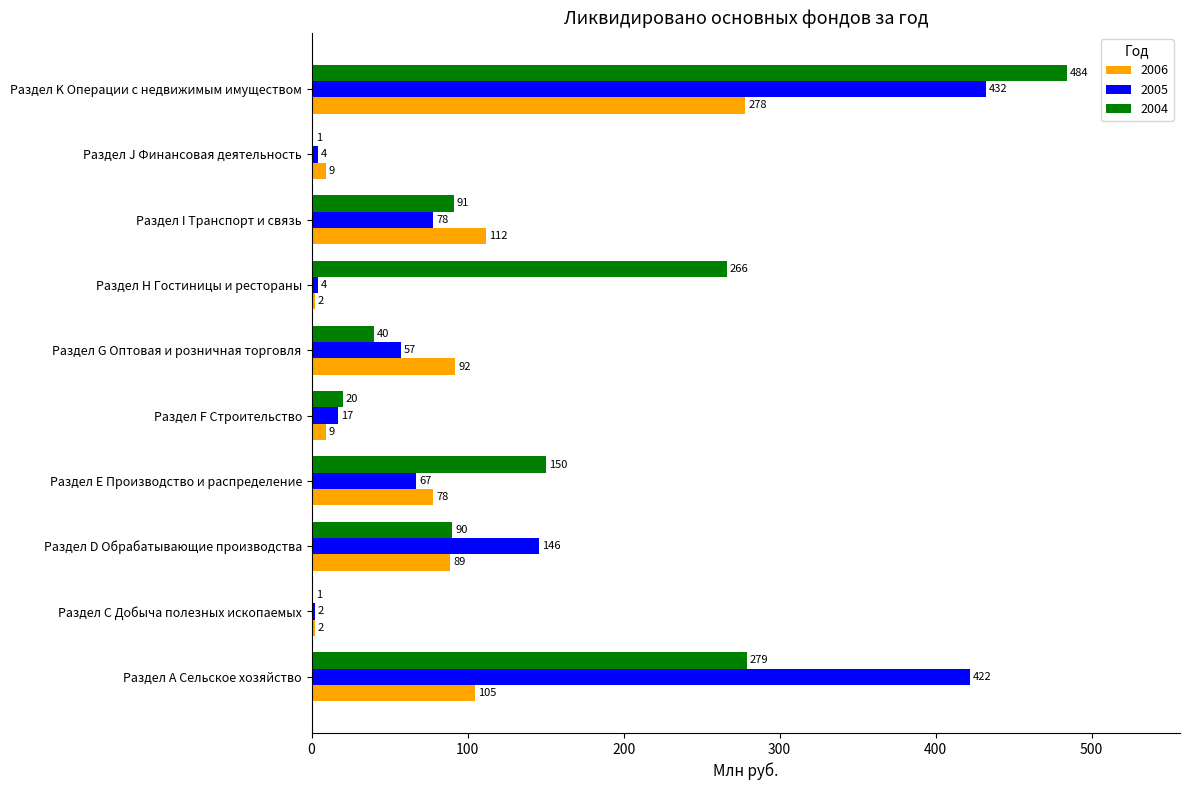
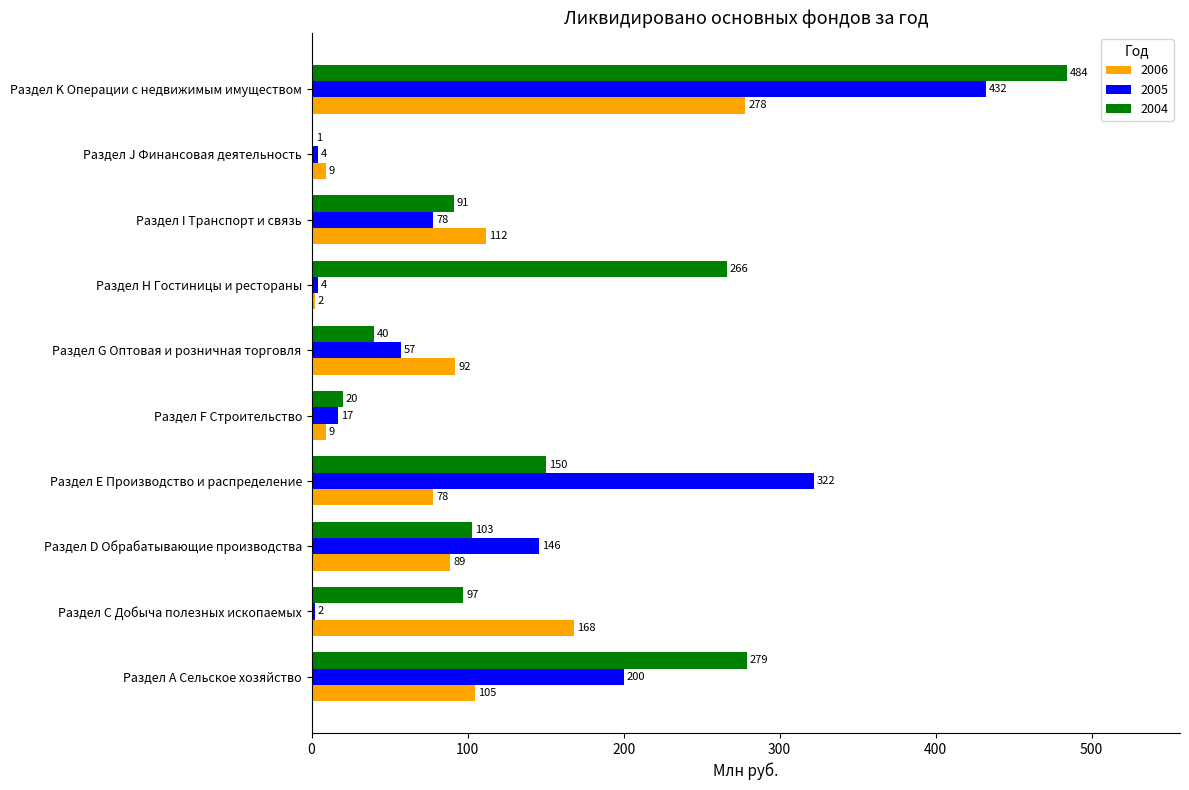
  {
    "2006": {
      "Раздел K Операции с недвижимым имуществом": 278,
      "Раздел J Финансовая деятельность": 9,
      "Раздел I Транспорт и связь": 112,
      "Раздел Н Гостиницы и рестораны": 2,
      "Раздел G Оптовая и розничная торговля": 92,
      "Раздел F Строительство": 9,
      "Раздел Е Производство и распределение": 78,
      "Раздел D Обрабатывающие производства": 89,
-     "Раздел С Добыча полезных ископаемых": 2,
+     "Раздел С Добыча полезных ископаемых": 168,
      "Раздел А Сельское хозяйство": 105
    },
    "2005": {
      "Раздел K Операции с недвижимым имуществом": 432,
      "Раздел J Финансовая деятельность": 4,
      "Раздел I Транспорт и связь": 78,
      "Раздел Н Гостиницы и рестораны": 4,
      "Раздел G Оптовая и розничная торговля": 57,
      "Раздел F Строительство": 17,
-     "Раздел Е Производство и распределение": 67,
+     "Раздел Е Производство и распределение": 322,
      "Раздел D Обрабатывающие производства": 146,
      "Раздел С Добыча полезных ископаемых": 2,
-     "Раздел А Сельское хозяйство": 422
+     "Раздел А Сельское хозяйство": 200
    },
    "2004": {
      "Раздел K Операции с недвижимым имуществом": 484,
      "Раздел J Финансовая деятельность": 1,
      "Раздел I Транспорт и связь": 91,
      "Раздел Н Гостиницы и рестораны": 266,
      "Раздел G Оптовая и розничная торговля": 40,
      "Раздел F Строительство": 20,
      "Раздел Е Производство и распределение": 150,
-     "Раздел D Обрабатывающие производства": 90,
-     "Раздел С Добыча полезных ископаемых": 1,
+     "Раздел D Обрабатывающие производства": 103,
+     "Раздел С Добыча полезных ископаемых": 97,
      "Раздел А Сельское хозяйство": 279
    }
  }
